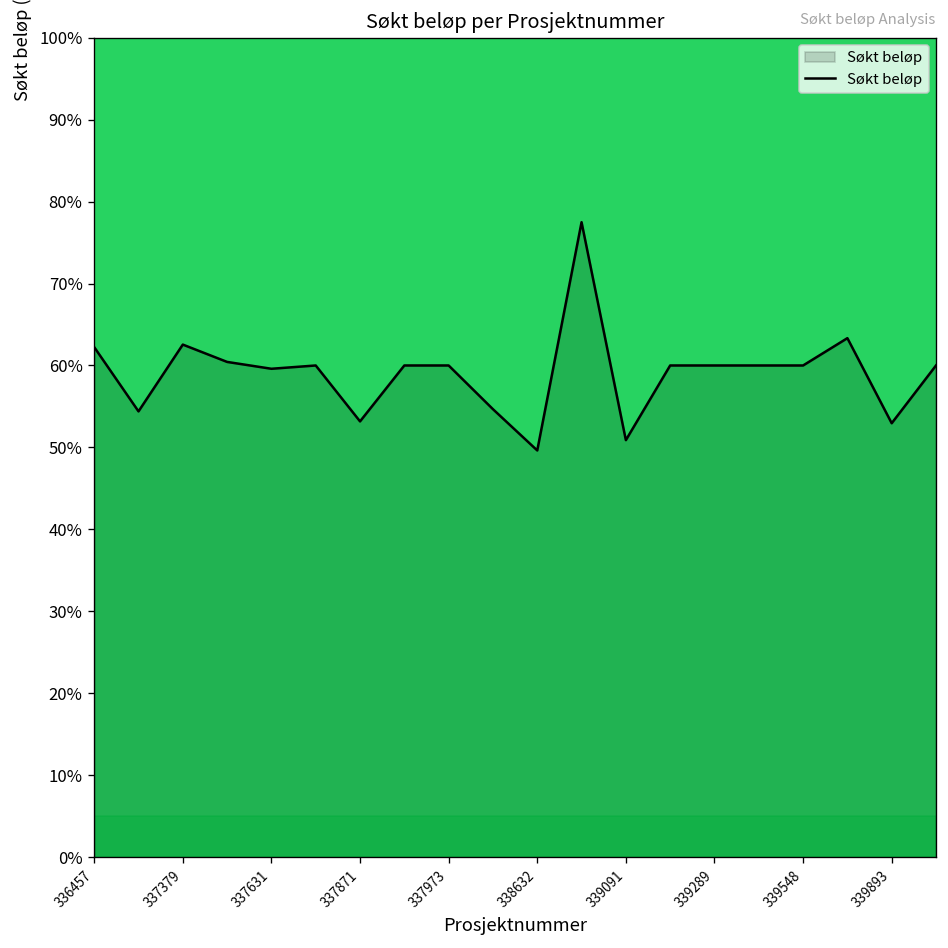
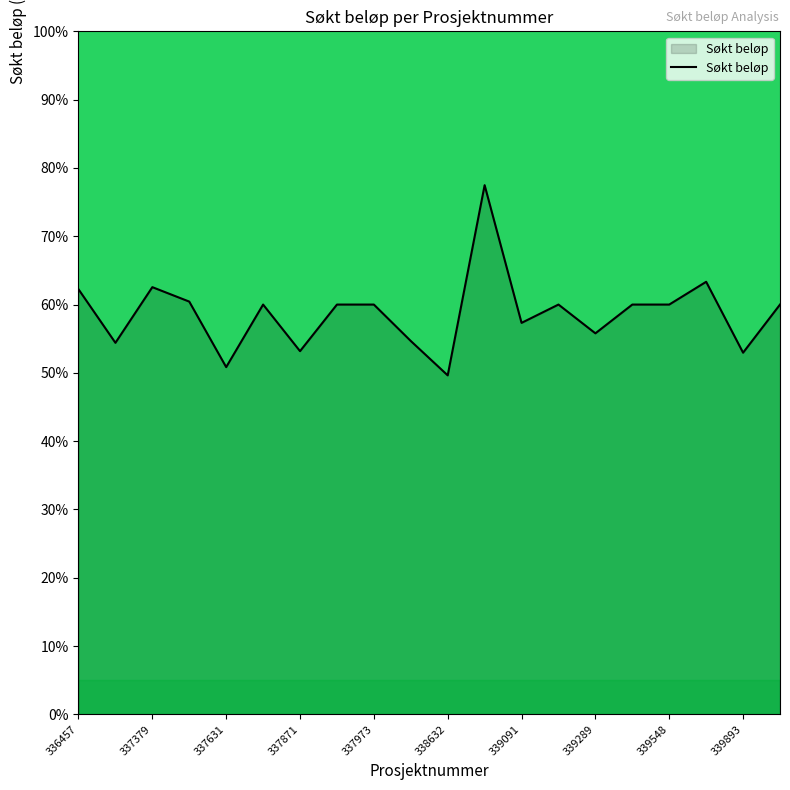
  {
    "336457": "62%",
    "337379": "63%",
-   "337631": "60%",
+   "337631": "51%",
    "337871": "53%",
    "337973": "60%",
    "338632": "50%",
-   "339091": "51%",
-   "339289": "60%",
+   "339091": "57%",
+   "339289": "56%",
    "339548": "60%",
    "339893": "53%"
  }
